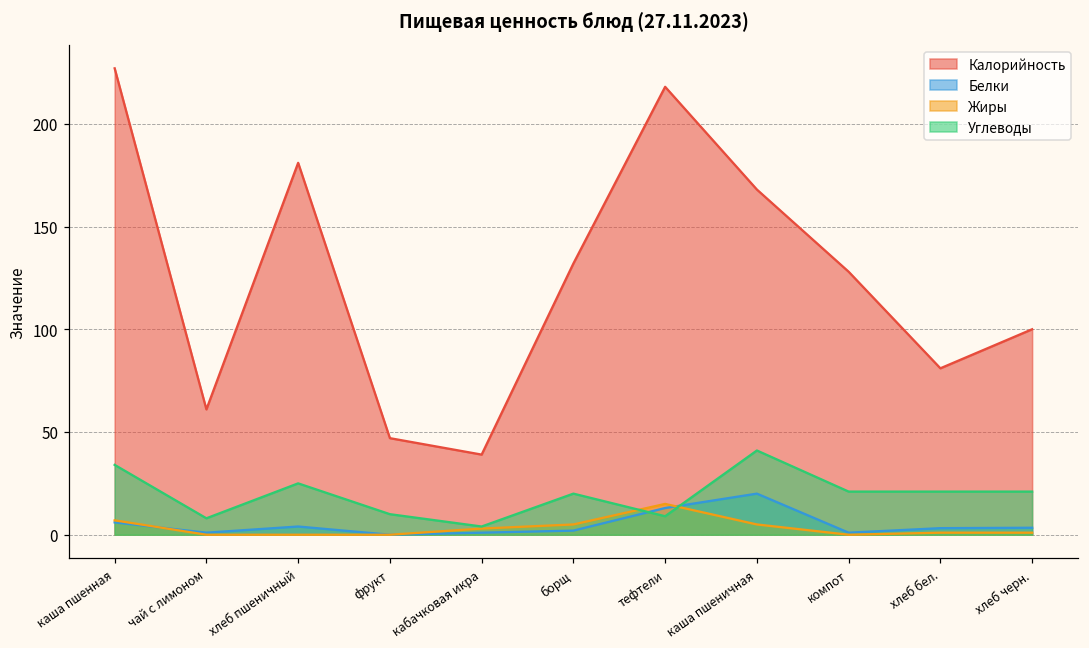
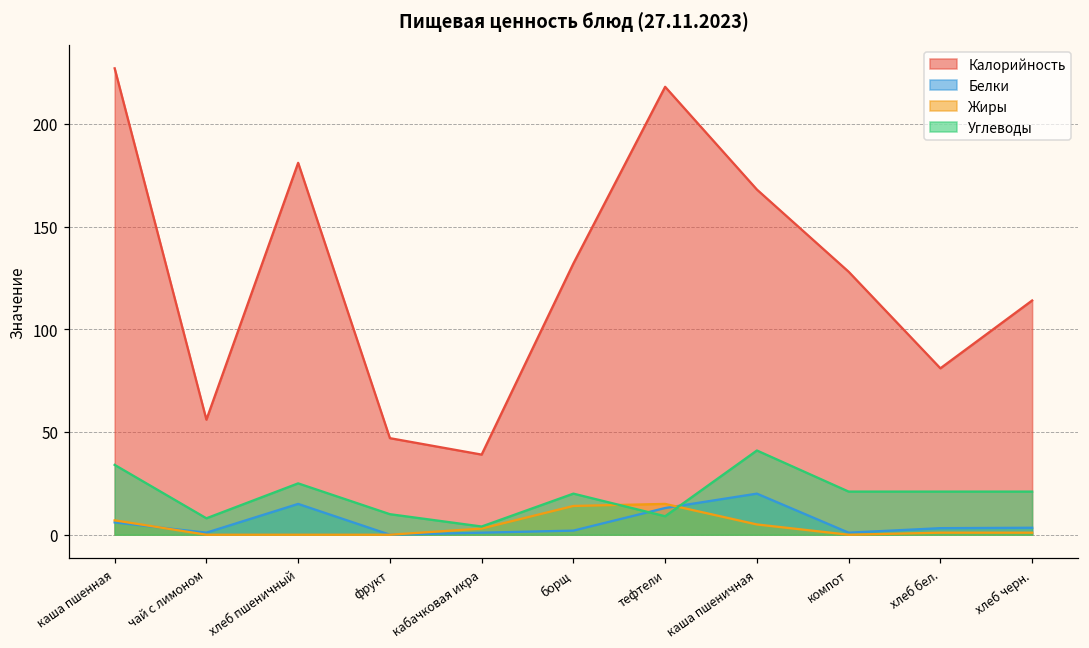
  {
    "Калорийность": {
      "каша пшенная": 227,
-     "чай с лимоном": 61,
+     "чай с лимоном": 56,
      "хлеб пшеничный": 181,
      "фрукт": 47,
      "кабачковая икра": 39,
      "борщ": 132,
      "тефтели": 218,
      "каша пшеничная": 168,
      "компот": 128,
      "хлеб бел.": 81,
-     "хлеб черн.": 100
+     "хлеб черн.": 114
    },
    "Белки": {
-     "хлеб пшеничный": 4,
+     "хлеб пшеничный": 15,
      "кабачковая икра": 1,
      "борщ": 2,
      "тефтели": 13,
      "каша пшеничная": 20,
      "хлеб бел.": 3,
      "хлеб черн.": 3
    },
    "Жиры": {
      "хлеб пшеничный": 0,
-     "борщ": 5,
+     "борщ": 14,
      "тефтели": 15,
      "каша пшеничная": 5,
      "хлеб бел.": 1,
      "хлеб черн.": 1
    },
    "Углеводы": {
      "каша пшенная": 34,
      "чай с лимоном": 8,
      "хлеб пшеничный": 25,
      "фрукт": 10,
      "борщ": 20,
      "тефтели": 9,
      "каша пшеничная": 41,
      "компот": 21,
      "хлеб бел.": 21,
      "хлеб черн.": 21
    }
  }
